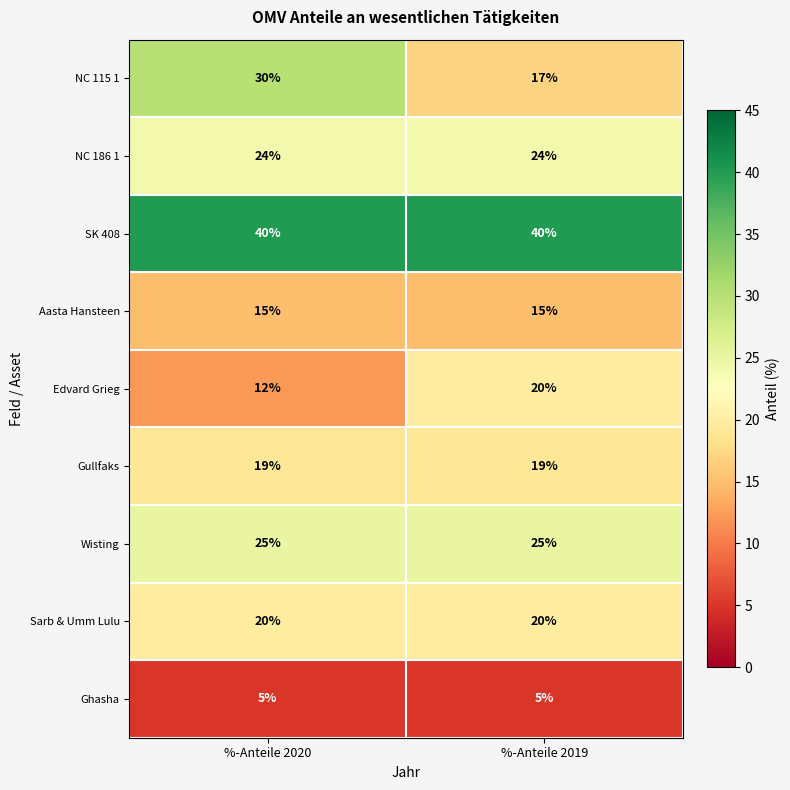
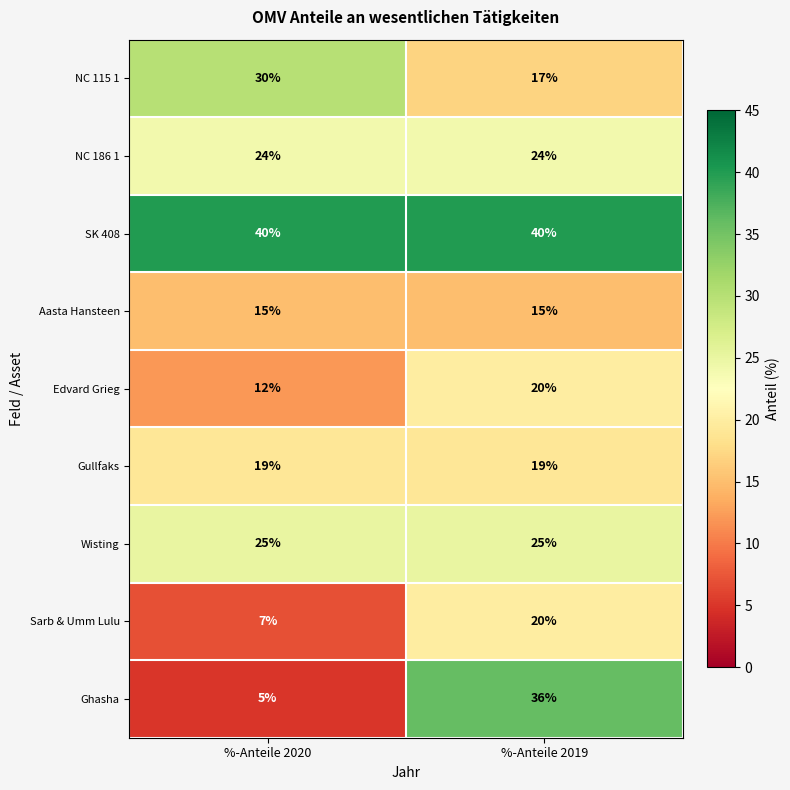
  {
    "NC 115 1": {
      "%-Anteile 2020": "30%",
      "%-Anteile 2019": "17%"
    },
    "NC 186 1": {
      "%-Anteile 2020": "24%",
      "%-Anteile 2019": "24%"
    },
    "SK 408": {
      "%-Anteile 2020": "40%",
      "%-Anteile 2019": "40%"
    },
    "Aasta Hansteen": {
      "%-Anteile 2020": "15%",
      "%-Anteile 2019": "15%"
    },
    "Edvard Grieg": {
      "%-Anteile 2020": "12%",
      "%-Anteile 2019": "20%"
    },
    "Gullfaks": {
      "%-Anteile 2020": "19%",
      "%-Anteile 2019": "19%"
    },
    "Wisting": {
      "%-Anteile 2020": "25%",
      "%-Anteile 2019": "25%"
    },
    "Sarb & Umm Lulu": {
-     "%-Anteile 2020": "20%",
+     "%-Anteile 2020": "7%",
      "%-Anteile 2019": "20%"
    },
    "Ghasha": {
      "%-Anteile 2020": "5%",
-     "%-Anteile 2019": "5%"
+     "%-Anteile 2019": "36%"
    }
  }
